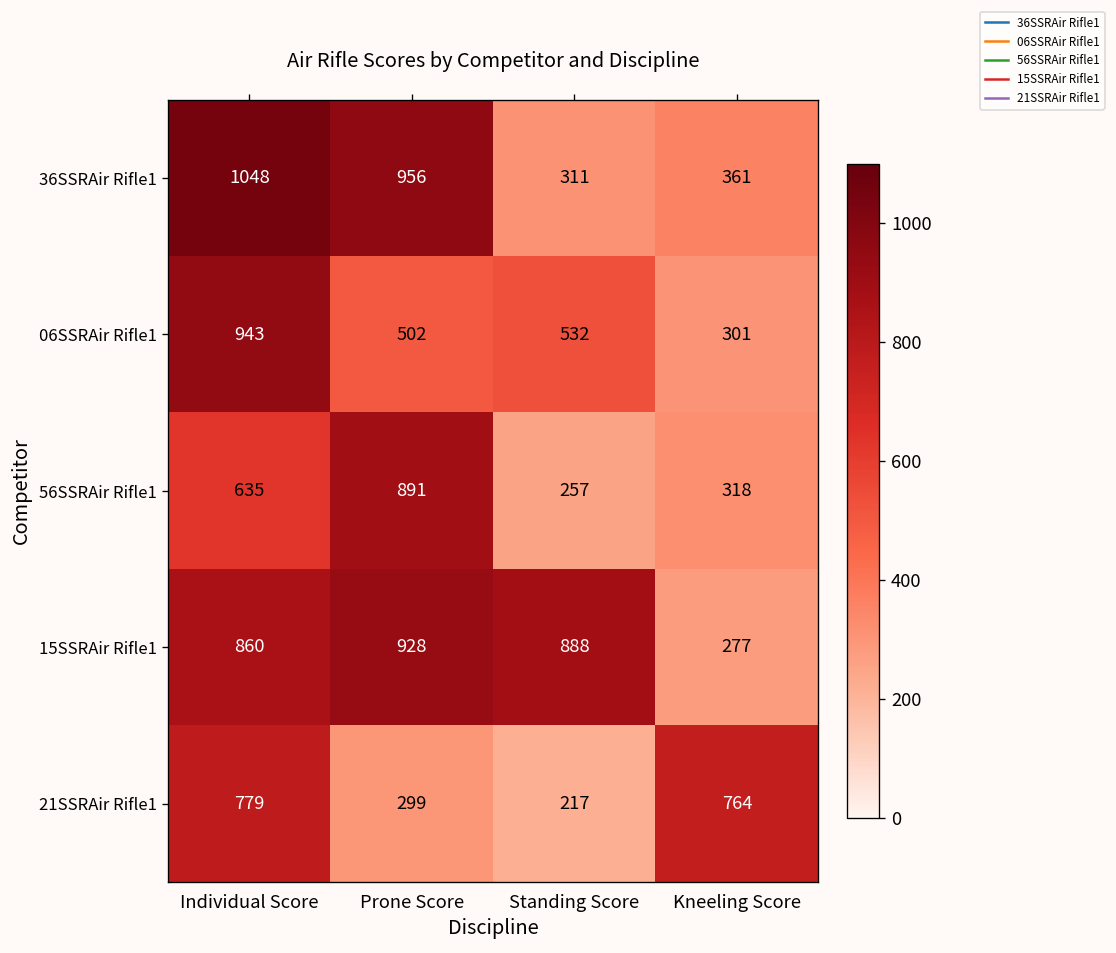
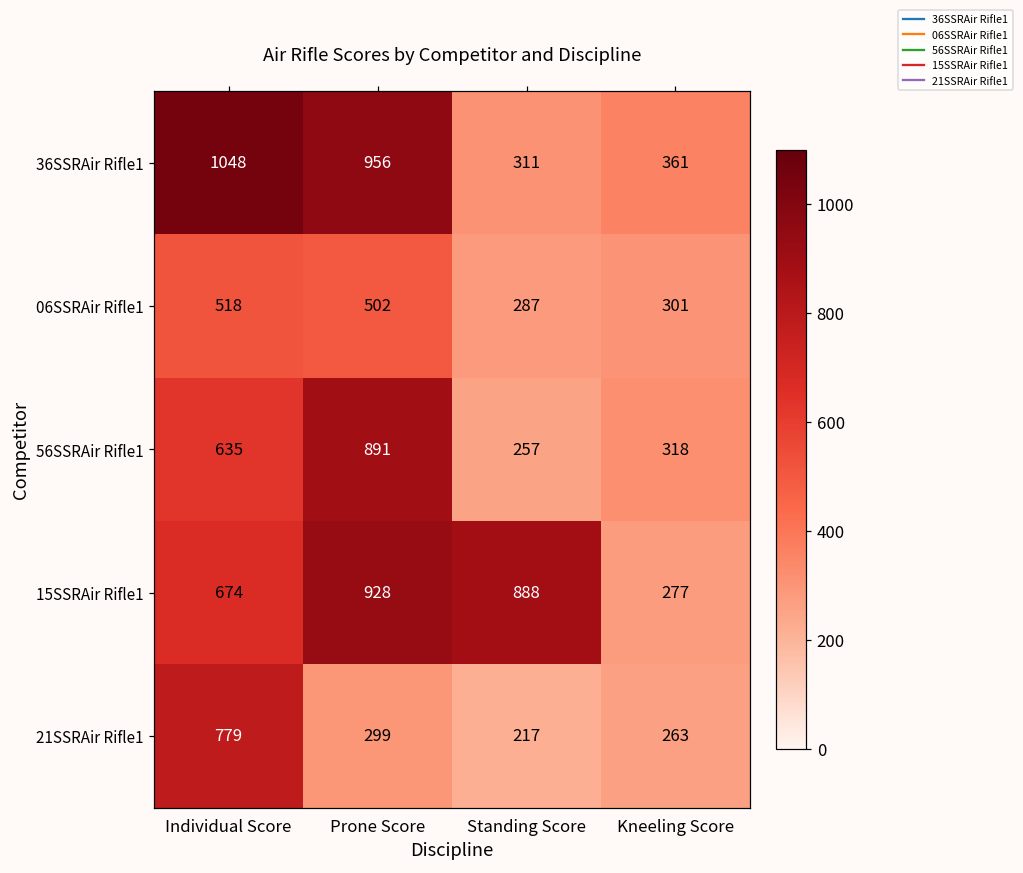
  {
    "36SSRAir Rifle1": {
      "Individual Score": 1048,
      "Prone Score": 956,
      "Standing Score": 311,
      "Kneeling Score": 361
    },
    "06SSRAir Rifle1": {
-     "Individual Score": 943,
+     "Individual Score": 518,
      "Prone Score": 502,
-     "Standing Score": 532,
+     "Standing Score": 287,
      "Kneeling Score": 301
    },
    "56SSRAir Rifle1": {
      "Individual Score": 635,
      "Prone Score": 891,
      "Standing Score": 257,
      "Kneeling Score": 318
    },
    "15SSRAir Rifle1": {
-     "Individual Score": 860,
+     "Individual Score": 674,
      "Prone Score": 928,
      "Standing Score": 888,
      "Kneeling Score": 277
    },
    "21SSRAir Rifle1": {
      "Individual Score": 779,
      "Prone Score": 299,
      "Standing Score": 217,
-     "Kneeling Score": 764
+     "Kneeling Score": 263
    }
  }
